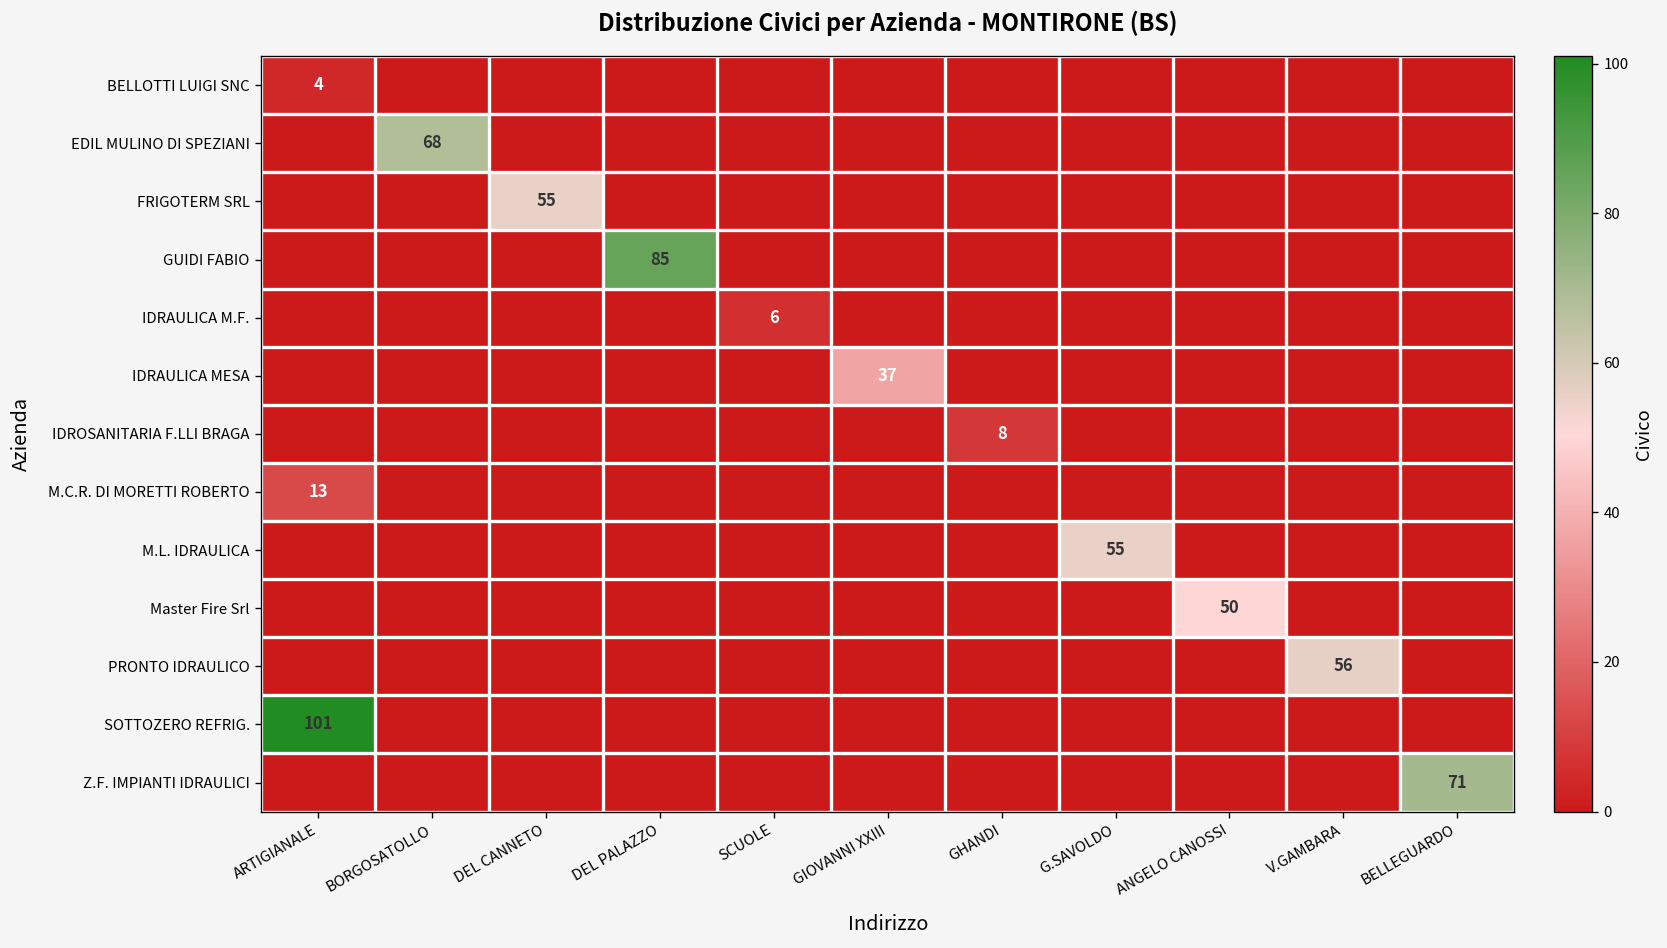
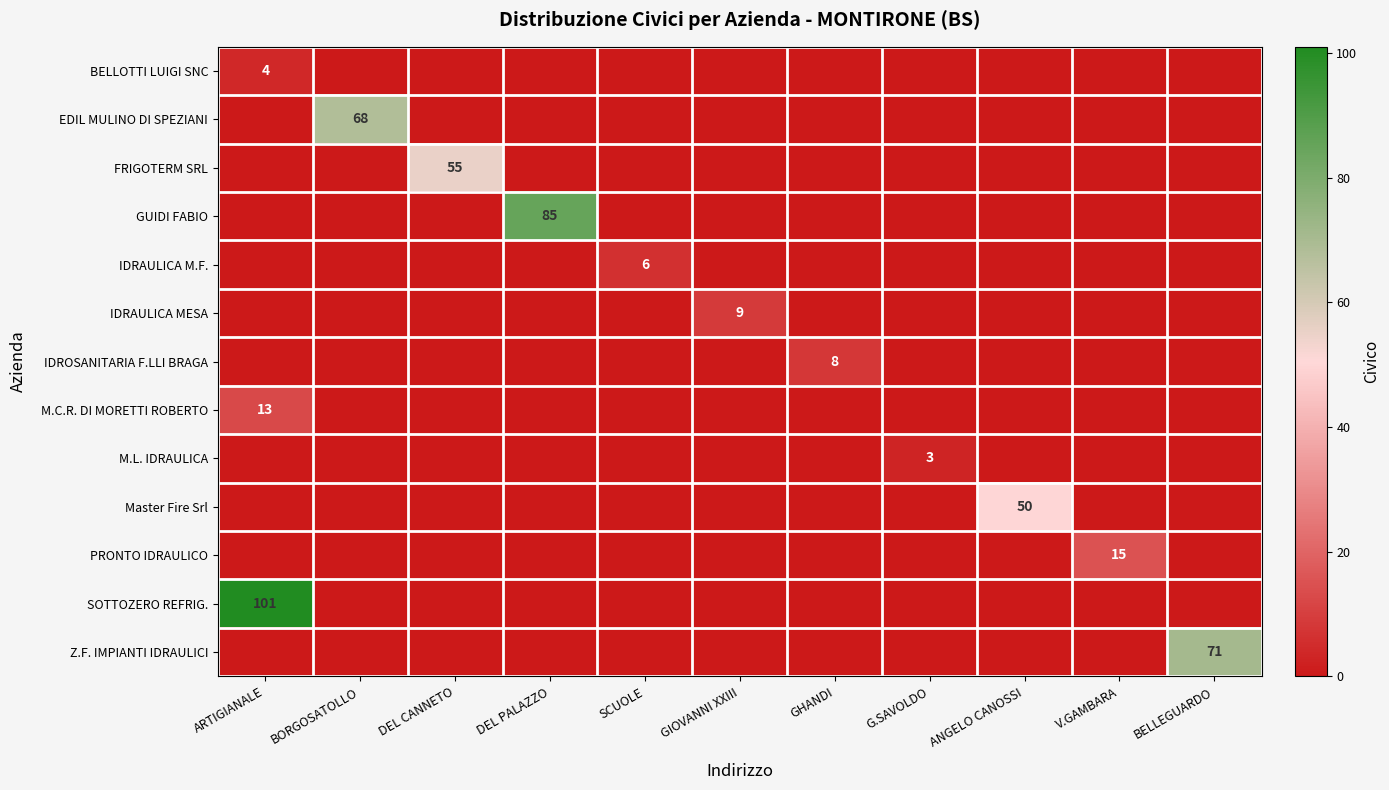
  {
    "BELLOTTI LUIGI SNC": {
      "ARTIGIANALE": 4
    },
    "EDIL MULINO DI SPEZIANI": {
      "BORGOSATOLLO": 68
    },
    "FRIGOTERM SRL": {
      "DEL CANNETO": 55
    },
    "GUIDI FABIO": {
      "DEL PALAZZO": 85
    },
    "IDRAULICA M.F.": {
      "SCUOLE": 6
    },
    "IDRAULICA MESA": {
-     "GIOVANNI XXIII": 37
+     "GIOVANNI XXIII": 9
    },
    "IDROSANITARIA F.LLI BRAGA": {
      "GHANDI": 8
    },
    "M.C.R. DI MORETTI ROBERTO": {
      "ARTIGIANALE": 13
    },
    "M.L. IDRAULICA": {
-     "G.SAVOLDO": 55
+     "G.SAVOLDO": 3
    },
    "Master Fire Srl": {
      "ANGELO CANOSSI": 50
    },
    "PRONTO IDRAULICO": {
-     "V.GAMBARA": 56
+     "V.GAMBARA": 15
    },
    "SOTTOZERO REFRIG.": {
      "ARTIGIANALE": 101
    },
    "Z.F. IMPIANTI IDRAULICI": {
      "BELLEGUARDO": 71
    }
  }
